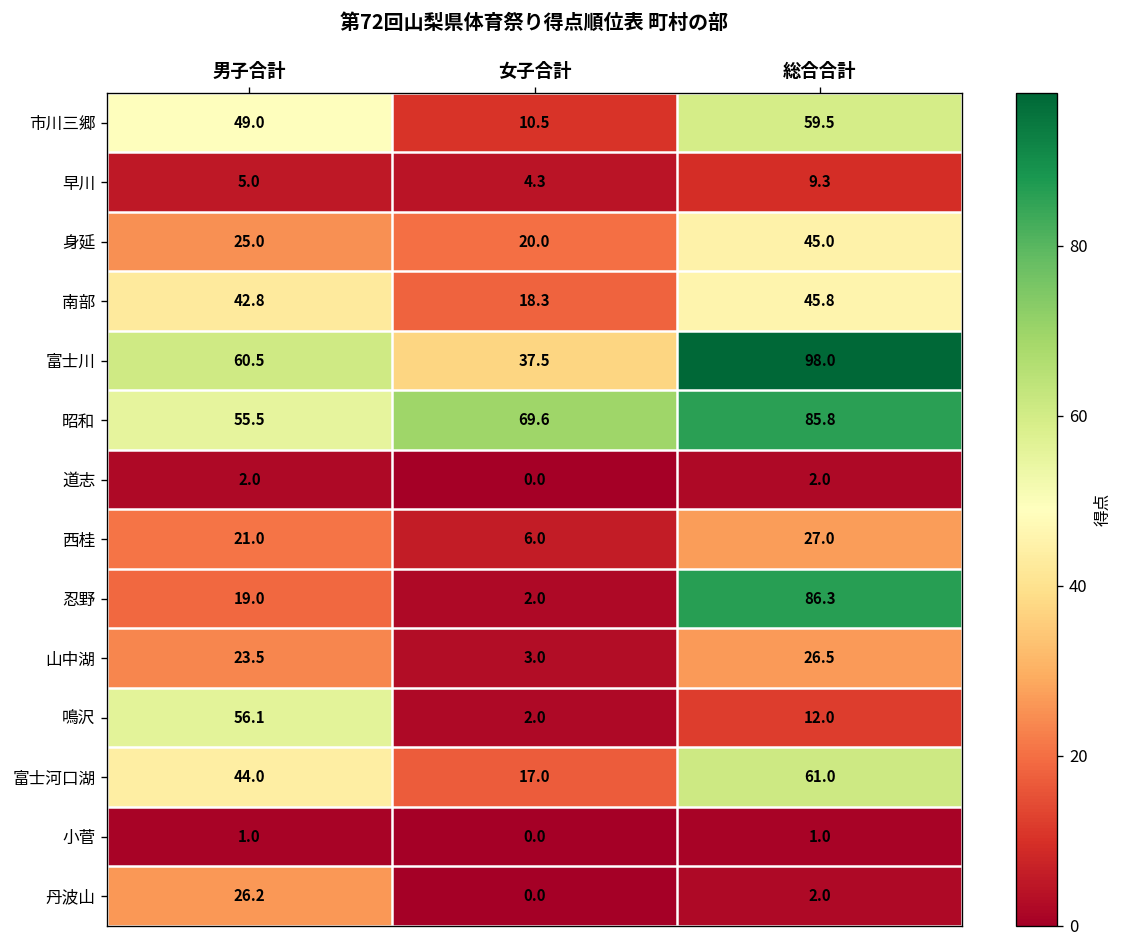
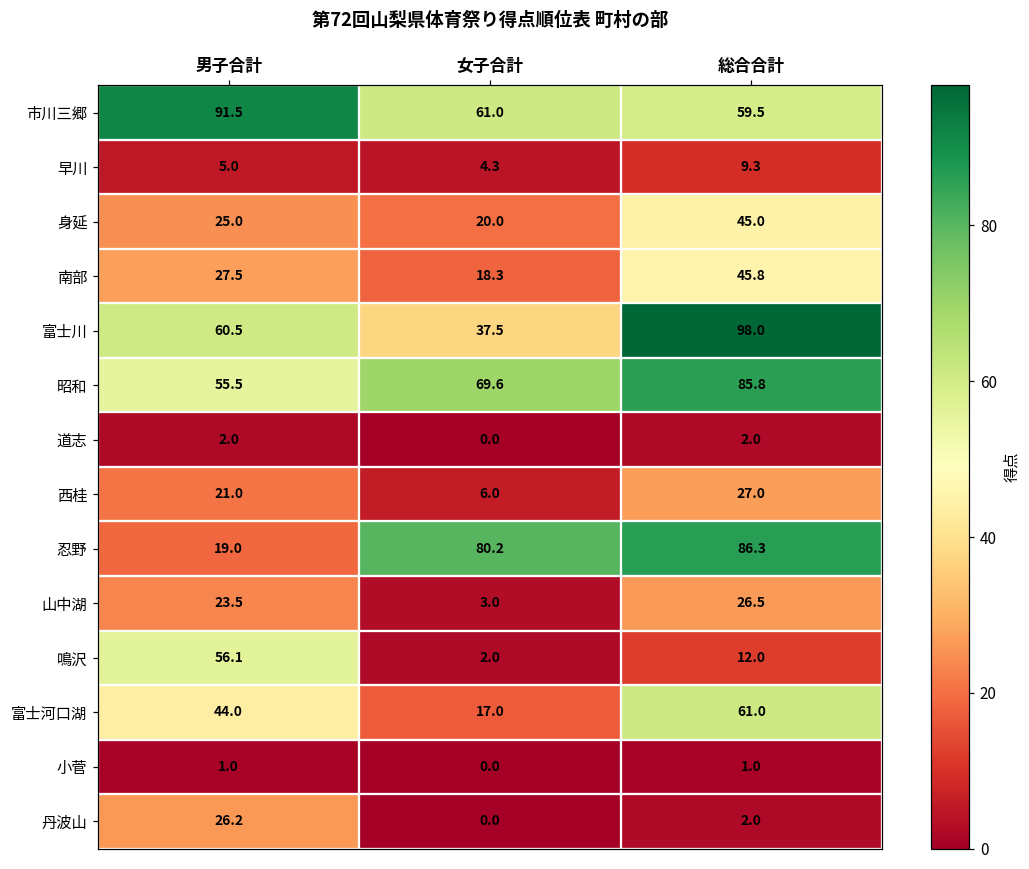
  {
    "市川三郷": {
-     "男子合計": 49.0,
-     "女子合計": 10.5,
+     "男子合計": 91.5,
+     "女子合計": 61.0,
      "総合合計": 59.5
    },
    "早川": {
      "男子合計": 5.0,
      "女子合計": 4.3,
      "総合合計": 9.3
    },
    "身延": {
      "男子合計": 25.0,
      "女子合計": 20.0,
      "総合合計": 45.0
    },
    "南部": {
-     "男子合計": 42.8,
+     "男子合計": 27.5,
      "女子合計": 18.3,
      "総合合計": 45.8
    },
    "富士川": {
      "男子合計": 60.5,
      "女子合計": 37.5,
      "総合合計": 98.0
    },
    "昭和": {
      "男子合計": 55.5,
      "女子合計": 69.6,
      "総合合計": 85.8
    },
    "道志": {
      "男子合計": 2.0,
      "女子合計": 0.0,
      "総合合計": 2.0
    },
    "西桂": {
      "男子合計": 21.0,
      "女子合計": 6.0,
      "総合合計": 27.0
    },
    "忍野": {
      "男子合計": 19.0,
-     "女子合計": 2.0,
+     "女子合計": 80.2,
      "総合合計": 86.3
    },
    "山中湖": {
      "男子合計": 23.5,
      "女子合計": 3.0,
      "総合合計": 26.5
    },
    "鳴沢": {
      "男子合計": 56.1,
      "女子合計": 2.0,
      "総合合計": 12.0
    },
    "富士河口湖": {
      "男子合計": 44.0,
      "女子合計": 17.0,
      "総合合計": 61.0
    },
    "小菅": {
      "男子合計": 1.0,
      "女子合計": 0.0,
      "総合合計": 1.0
    },
    "丹波山": {
      "男子合計": 26.2,
      "女子合計": 0.0,
      "総合合計": 2.0
    }
  }
